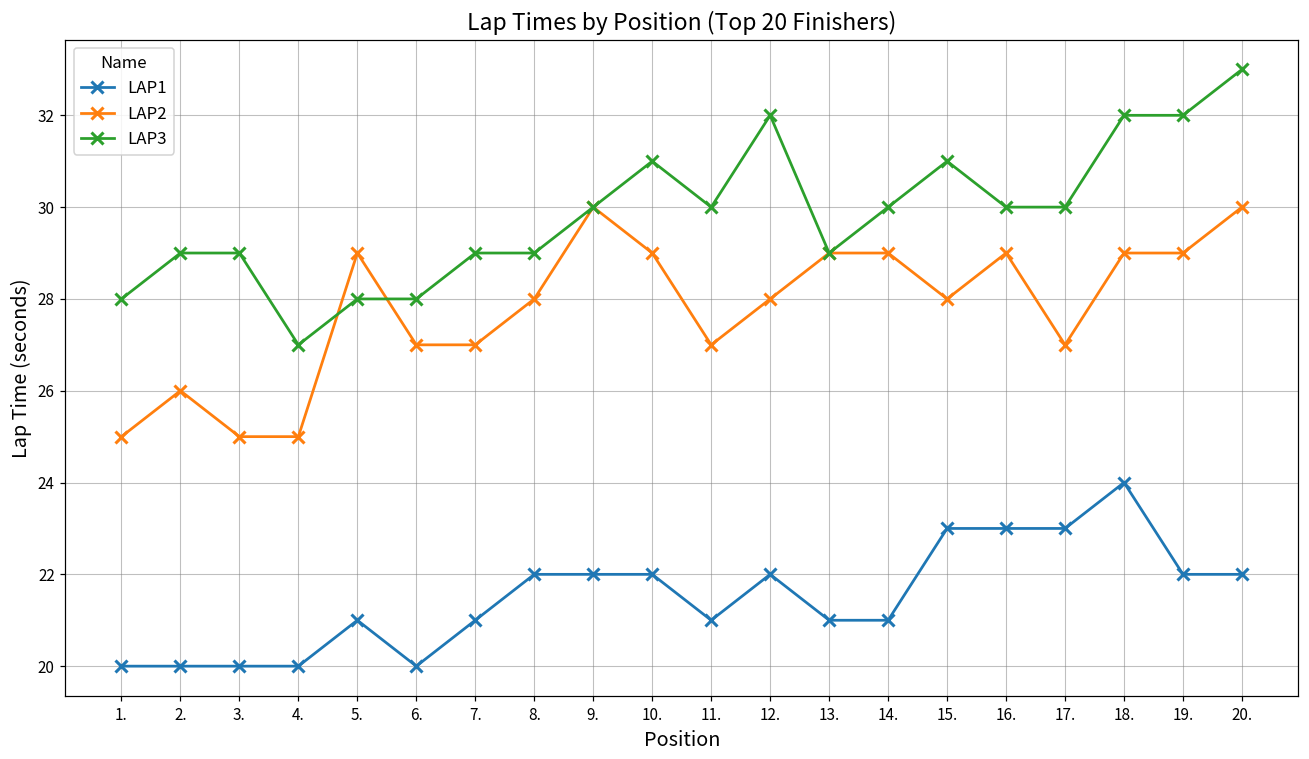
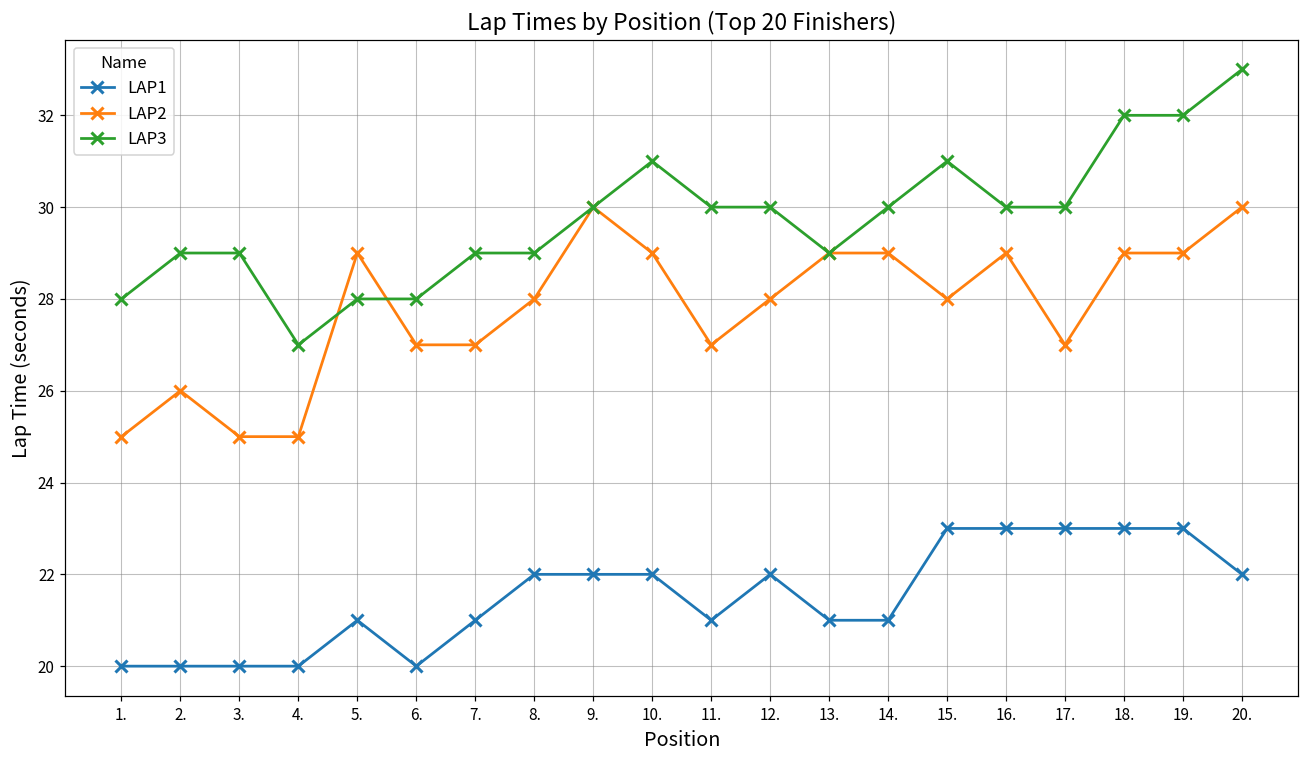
  {
    "LAP1": {
      "1.": 20,
      "2.": 20,
      "3.": 20,
      "4.": 20,
      "5.": 21,
      "6.": 20,
      "7.": 21,
      "8.": 22,
      "9.": 22,
      "10.": 22,
      "11.": 21,
      "12.": 22,
      "13.": 21,
      "14.": 21,
      "15.": 23,
      "16.": 23,
      "17.": 23,
-     "18.": 24,
-     "19.": 22,
+     "18.": 23,
+     "19.": 23,
      "20.": 22
    },
    "LAP2": {
      "1.": 25,
      "2.": 26,
      "3.": 25,
      "4.": 25,
      "5.": 29,
      "6.": 27,
      "7.": 27,
      "8.": 28,
      "10.": 29,
      "11.": 27,
      "12.": 28,
      "14.": 29,
      "15.": 28,
      "16.": 29,
      "17.": 27,
      "18.": 29,
      "19.": 29,
      "20.": 30
    },
    "LAP3": {
      "1.": 28,
      "2.": 29,
      "3.": 29,
      "4.": 27,
      "5.": 28,
      "6.": 28,
      "7.": 29,
      "8.": 29,
      "10.": 31,
      "11.": 30,
-     "12.": 32,
+     "12.": 30,
      "14.": 30,
      "15.": 31,
      "16.": 30,
      "17.": 30,
      "18.": 32,
      "19.": 32,
      "20.": 33
    }
  }
